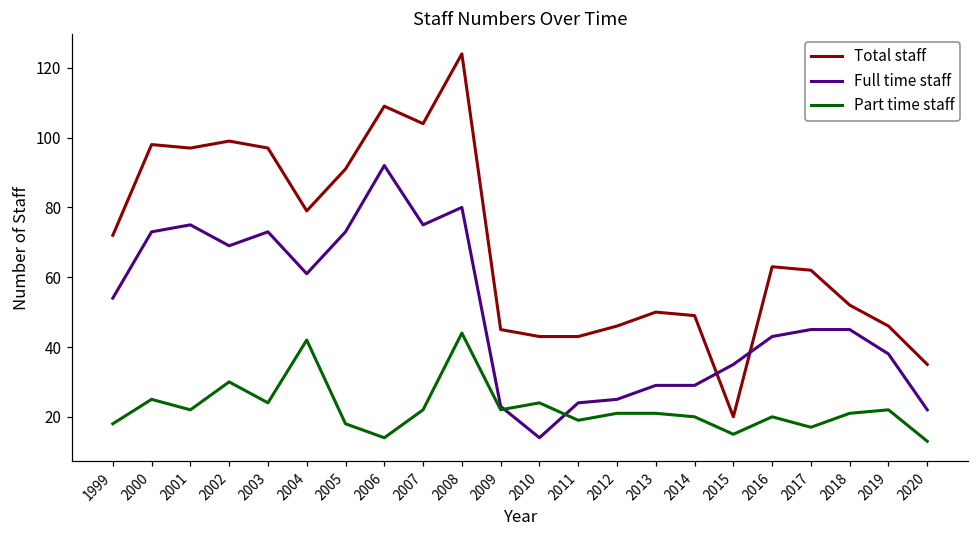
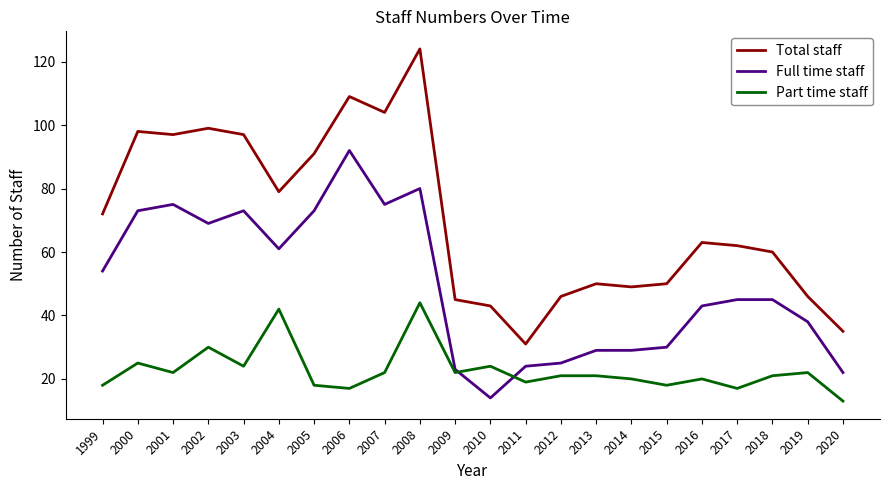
  {
    "Total staff": {
      "1999": 72,
      "2000": 98,
      "2001": 97,
      "2002": 99,
      "2003": 97,
      "2004": 79,
      "2005": 91,
      "2006": 109,
      "2007": 104,
      "2008": 124,
      "2009": 45,
      "2010": 43,
-     "2011": 43,
+     "2011": 31,
      "2012": 46,
      "2013": 50,
      "2014": 49,
-     "2015": 20,
+     "2015": 50,
      "2016": 63,
      "2017": 62,
-     "2018": 52,
+     "2018": 60,
      "2019": 46,
      "2020": 35
    },
    "Full time staff": {
      "1999": 54,
      "2000": 73,
      "2001": 75,
      "2002": 69,
      "2003": 73,
      "2004": 61,
      "2005": 73,
      "2006": 92,
      "2007": 75,
      "2008": 80,
      "2009": 23,
      "2010": 14,
      "2011": 24,
      "2012": 25,
      "2013": 29,
      "2014": 29,
-     "2015": 35,
+     "2015": 30,
      "2016": 43,
      "2017": 45,
      "2018": 45,
      "2019": 38,
      "2020": 22
    },
    "Part time staff": {
      "1999": 18,
      "2000": 25,
      "2001": 22,
      "2002": 30,
      "2003": 24,
      "2004": 42,
      "2005": 18,
-     "2006": 14,
+     "2006": 17,
      "2007": 22,
      "2008": 44,
      "2009": 22,
      "2010": 24,
      "2011": 19,
      "2012": 21,
      "2013": 21,
      "2014": 20,
-     "2015": 15,
+     "2015": 18,
      "2016": 20,
      "2017": 17,
      "2018": 21,
      "2019": 22,
      "2020": 13
    }
  }
